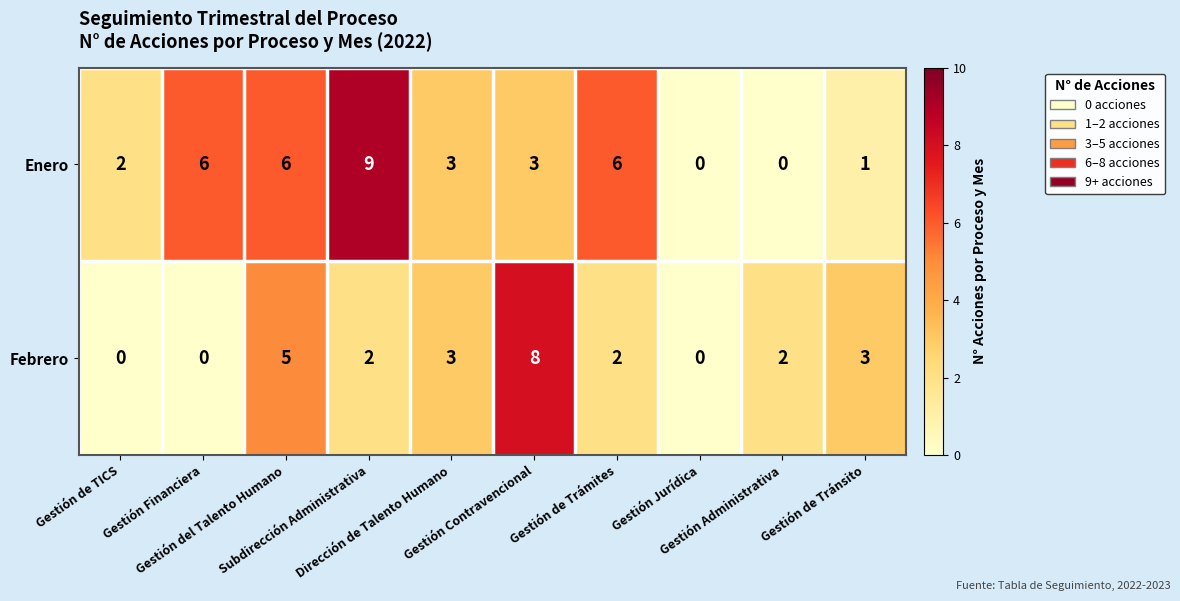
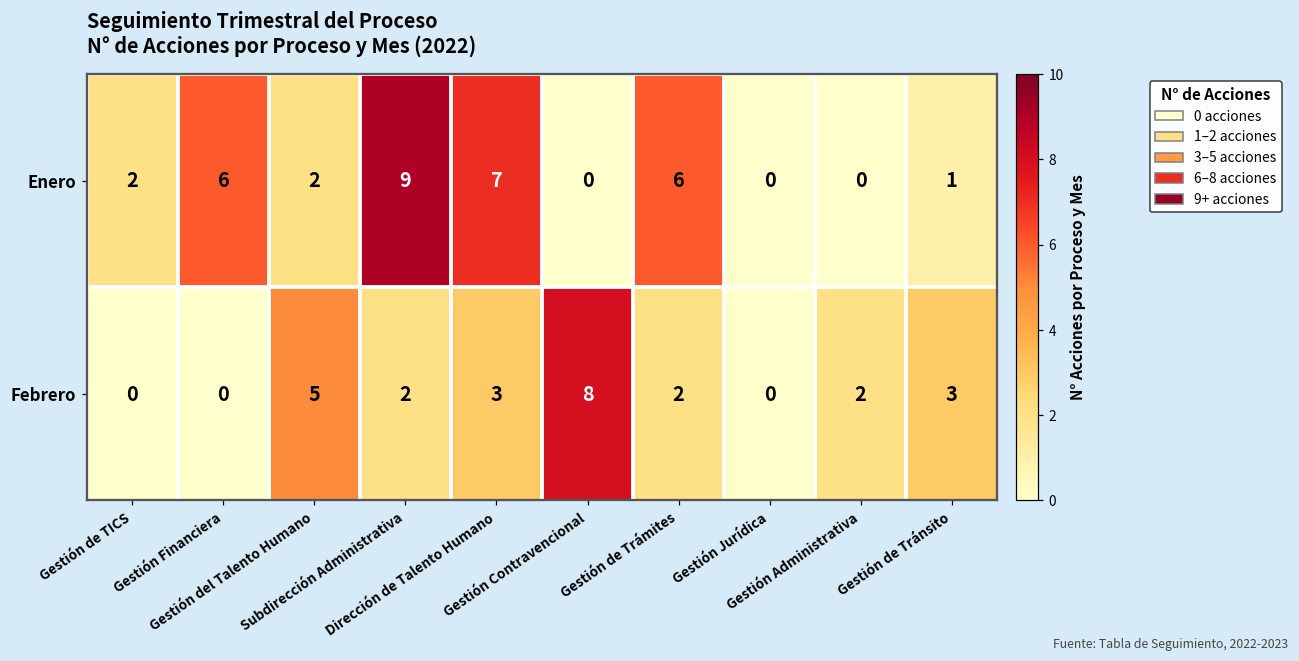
  {
    "Enero": {
      "Gestión de TICS": 2,
      "Gestión Financiera": 6,
-     "Gestión del Talento Humano": 6,
+     "Gestión del Talento Humano": 2,
      "Subdirección Administrativa": 9,
-     "Dirección de Talento Humano": 3,
-     "Gestión Contravencional": 3,
+     "Dirección de Talento Humano": 7,
+     "Gestión Contravencional": 0,
      "Gestión de Trámites": 6,
      "Gestión Jurídica": 0,
      "Gestión Administrativa": 0,
      "Gestión de Tránsito": 1
    },
    "Febrero": {
      "Gestión de TICS": 0,
      "Gestión Financiera": 0,
      "Gestión del Talento Humano": 5,
      "Subdirección Administrativa": 2,
      "Dirección de Talento Humano": 3,
      "Gestión Contravencional": 8,
      "Gestión de Trámites": 2,
      "Gestión Jurídica": 0,
      "Gestión Administrativa": 2,
      "Gestión de Tránsito": 3
    }
  }
